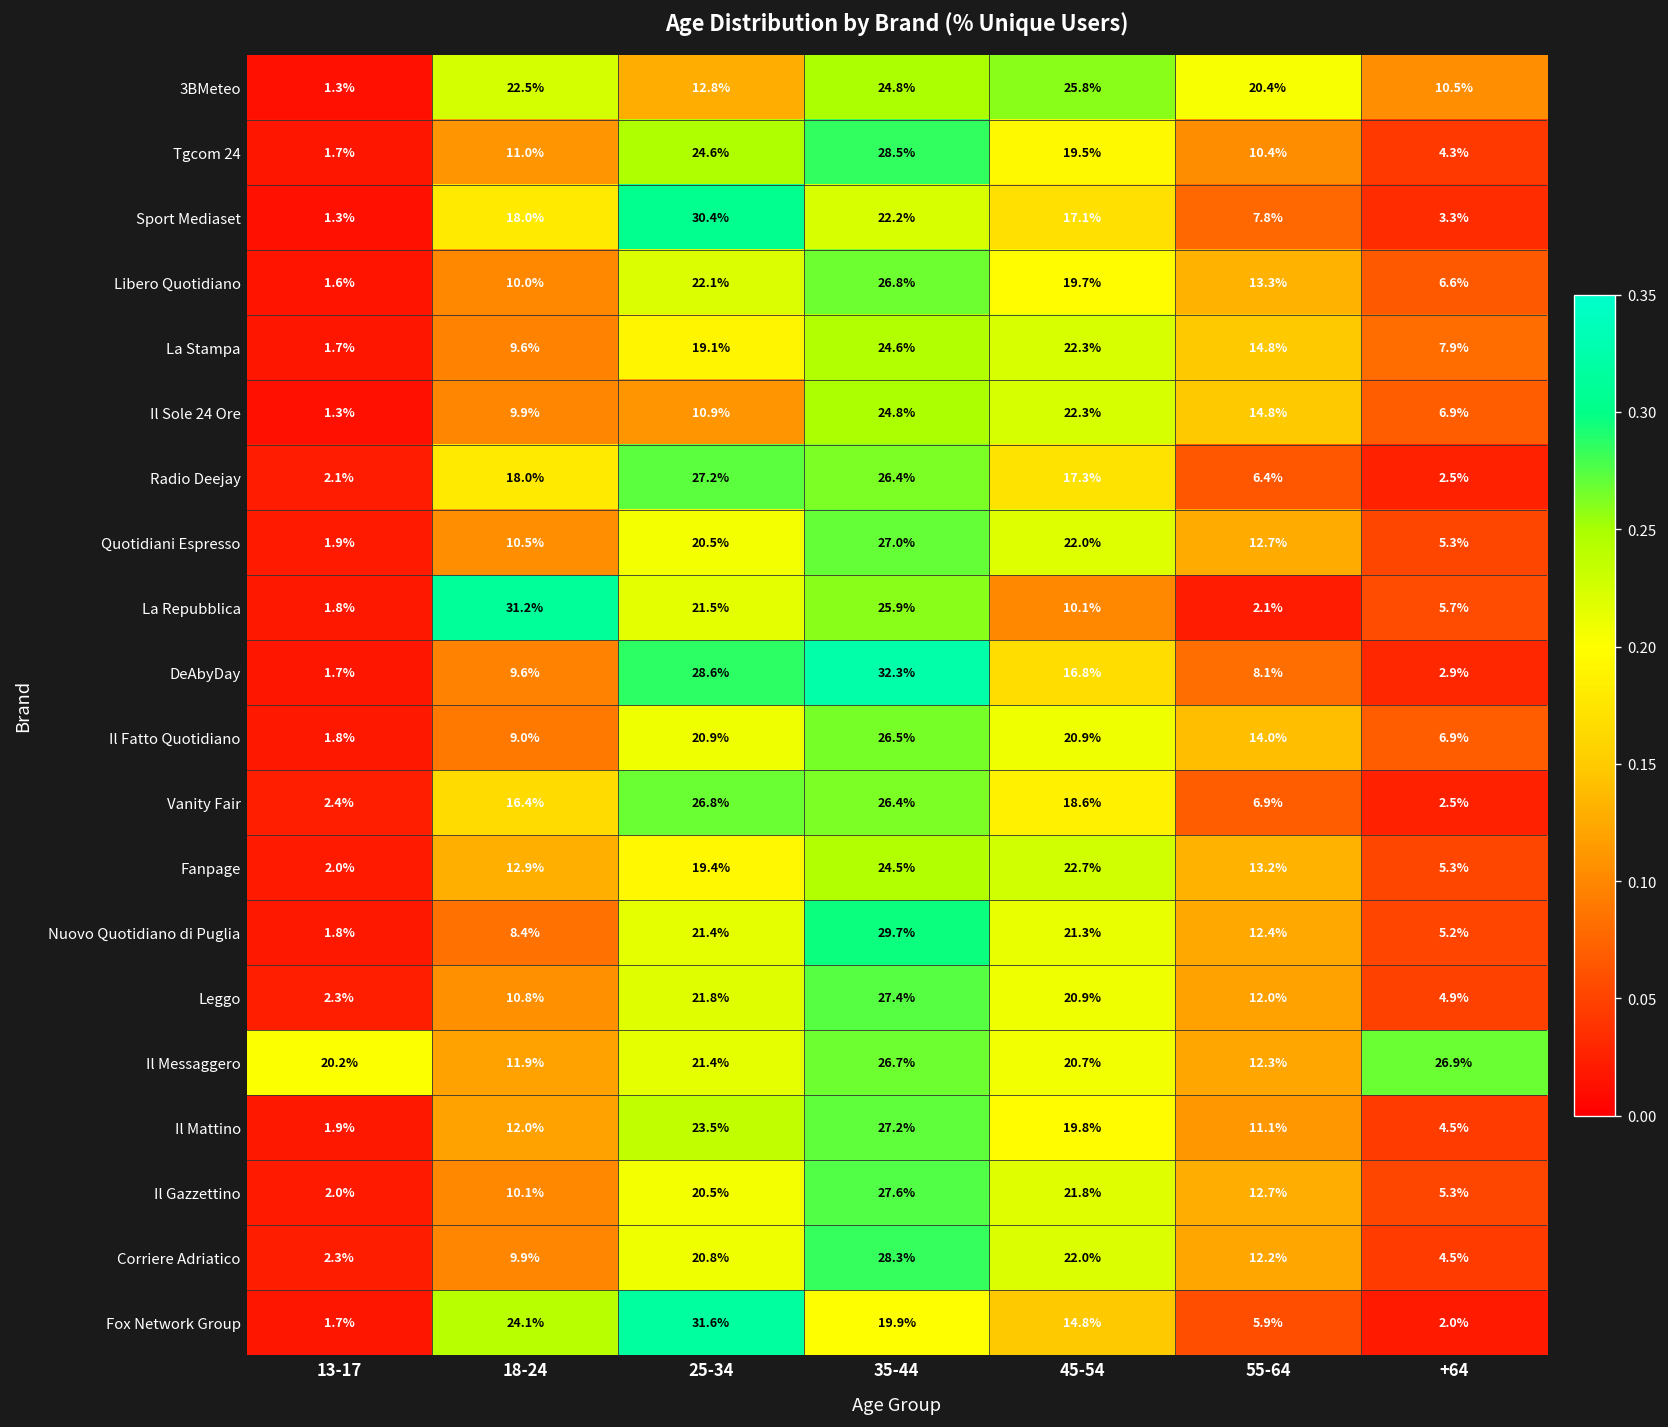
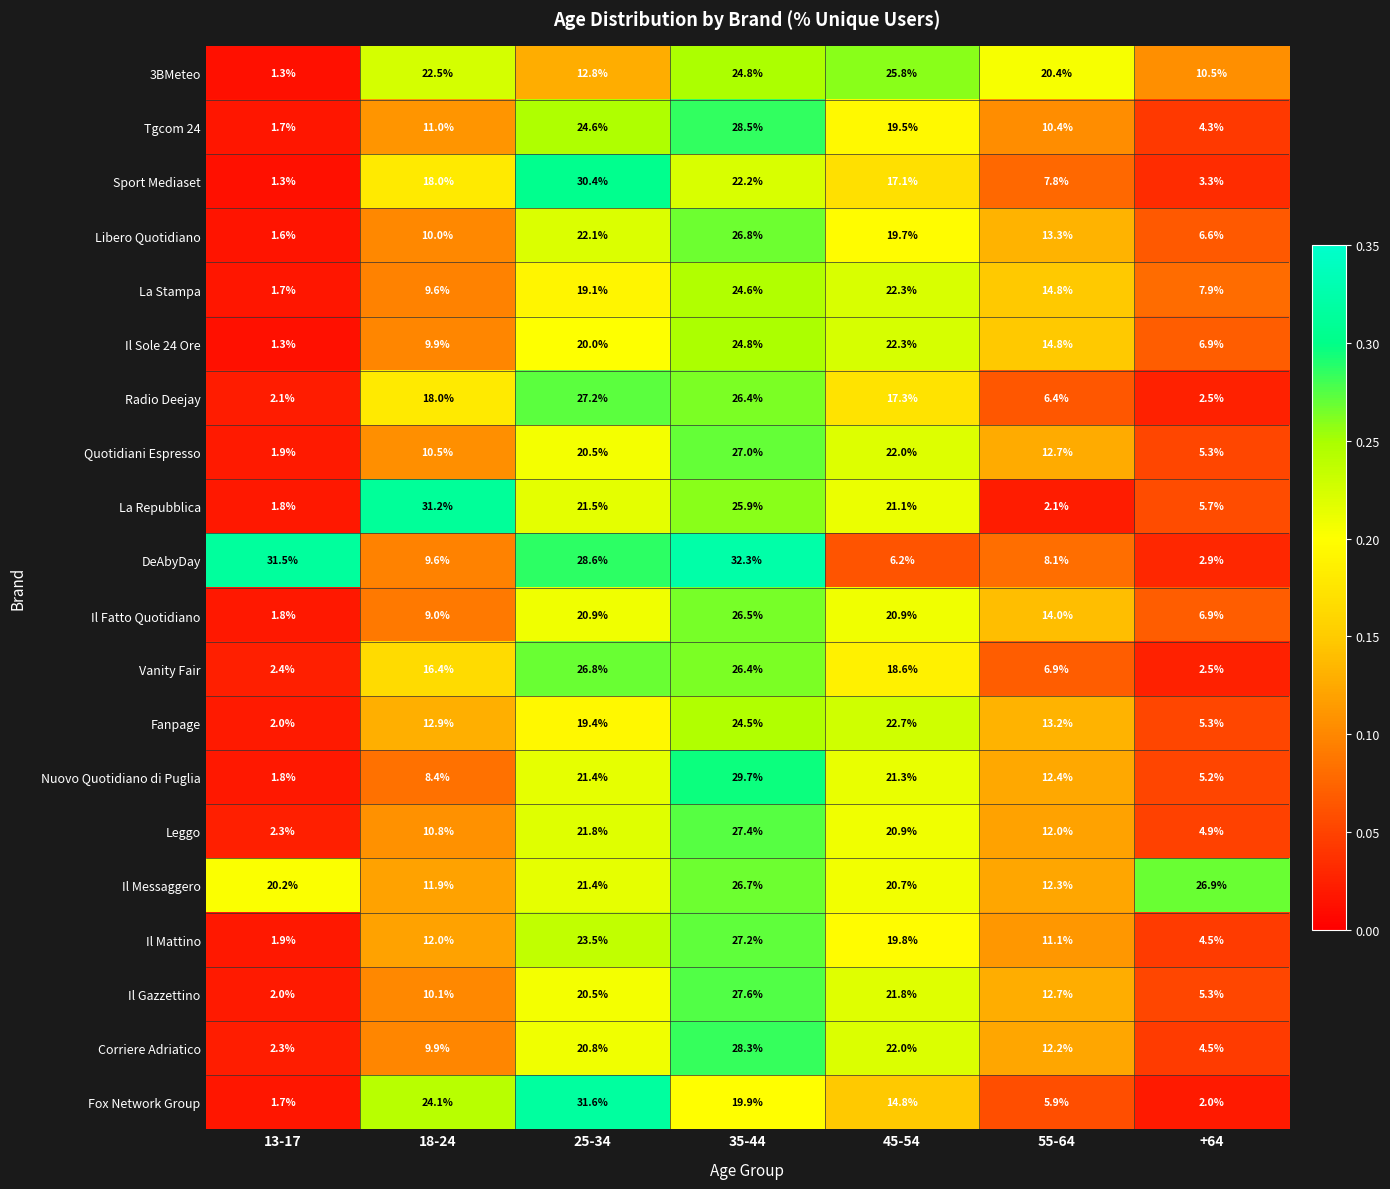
  {
    "3BMeteo": {
      "13-17": "1.3%",
      "18-24": "22.5%",
      "25-34": "12.8%",
      "35-44": "24.8%",
      "45-54": "25.8%",
      "55-64": "20.4%",
      "+64": "10.5%"
    },
    "Tgcom 24": {
      "13-17": "1.7%",
      "18-24": "11.0%",
      "25-34": "24.6%",
      "35-44": "28.5%",
      "45-54": "19.5%",
      "55-64": "10.4%",
      "+64": "4.3%"
    },
    "Sport Mediaset": {
      "13-17": "1.3%",
      "18-24": "18.0%",
      "25-34": "30.4%",
      "35-44": "22.2%",
      "45-54": "17.1%",
      "55-64": "7.8%",
      "+64": "3.3%"
    },
    "Libero Quotidiano": {
      "13-17": "1.6%",
      "18-24": "10.0%",
      "25-34": "22.1%",
      "35-44": "26.8%",
      "45-54": "19.7%",
      "55-64": "13.3%",
      "+64": "6.6%"
    },
    "La Stampa": {
      "13-17": "1.7%",
      "18-24": "9.6%",
      "25-34": "19.1%",
      "35-44": "24.6%",
      "45-54": "22.3%",
      "55-64": "14.8%",
      "+64": "7.9%"
    },
    "Il Sole 24 Ore": {
      "13-17": "1.3%",
      "18-24": "9.9%",
-     "25-34": "10.9%",
+     "25-34": "20.0%",
      "35-44": "24.8%",
      "45-54": "22.3%",
      "55-64": "14.8%",
      "+64": "6.9%"
    },
    "Radio Deejay": {
      "13-17": "2.1%",
      "18-24": "18.0%",
      "25-34": "27.2%",
      "35-44": "26.4%",
      "45-54": "17.3%",
      "55-64": "6.4%",
      "+64": "2.5%"
    },
    "Quotidiani Espresso": {
      "13-17": "1.9%",
      "18-24": "10.5%",
      "25-34": "20.5%",
      "35-44": "27.0%",
      "45-54": "22.0%",
      "55-64": "12.7%",
      "+64": "5.3%"
    },
    "La Repubblica": {
      "13-17": "1.8%",
      "18-24": "31.2%",
      "25-34": "21.5%",
      "35-44": "25.9%",
-     "45-54": "10.1%",
+     "45-54": "21.1%",
      "55-64": "2.1%",
      "+64": "5.7%"
    },
    "DeAbyDay": {
-     "13-17": "1.7%",
+     "13-17": "31.5%",
      "18-24": "9.6%",
      "25-34": "28.6%",
      "35-44": "32.3%",
-     "45-54": "16.8%",
+     "45-54": "6.2%",
      "55-64": "8.1%",
      "+64": "2.9%"
    },
    "Il Fatto Quotidiano": {
      "13-17": "1.8%",
      "18-24": "9.0%",
      "25-34": "20.9%",
      "35-44": "26.5%",
      "45-54": "20.9%",
      "55-64": "14.0%",
      "+64": "6.9%"
    },
    "Vanity Fair": {
      "13-17": "2.4%",
      "18-24": "16.4%",
      "25-34": "26.8%",
      "35-44": "26.4%",
      "45-54": "18.6%",
      "55-64": "6.9%",
      "+64": "2.5%"
    },
    "Fanpage": {
      "13-17": "2.0%",
      "18-24": "12.9%",
      "25-34": "19.4%",
      "35-44": "24.5%",
      "45-54": "22.7%",
      "55-64": "13.2%",
      "+64": "5.3%"
    },
    "Nuovo Quotidiano di Puglia": {
      "13-17": "1.8%",
      "18-24": "8.4%",
      "25-34": "21.4%",
      "35-44": "29.7%",
      "45-54": "21.3%",
      "55-64": "12.4%",
      "+64": "5.2%"
    },
    "Leggo": {
      "13-17": "2.3%",
      "18-24": "10.8%",
      "25-34": "21.8%",
      "35-44": "27.4%",
      "45-54": "20.9%",
      "55-64": "12.0%",
      "+64": "4.9%"
    },
    "Il Messaggero": {
      "13-17": "20.2%",
      "18-24": "11.9%",
      "25-34": "21.4%",
      "35-44": "26.7%",
      "45-54": "20.7%",
      "55-64": "12.3%",
      "+64": "26.9%"
    },
    "Il Mattino": {
      "13-17": "1.9%",
      "18-24": "12.0%",
      "25-34": "23.5%",
      "35-44": "27.2%",
      "45-54": "19.8%",
      "55-64": "11.1%",
      "+64": "4.5%"
    },
    "Il Gazzettino": {
      "13-17": "2.0%",
      "18-24": "10.1%",
      "25-34": "20.5%",
      "35-44": "27.6%",
      "45-54": "21.8%",
      "55-64": "12.7%",
      "+64": "5.3%"
    },
    "Corriere Adriatico": {
      "13-17": "2.3%",
      "18-24": "9.9%",
      "25-34": "20.8%",
      "35-44": "28.3%",
      "45-54": "22.0%",
      "55-64": "12.2%",
      "+64": "4.5%"
    },
    "Fox Network Group": {
      "13-17": "1.7%",
      "18-24": "24.1%",
      "25-34": "31.6%",
      "35-44": "19.9%",
      "45-54": "14.8%",
      "55-64": "5.9%",
      "+64": "2.0%"
    }
  }
